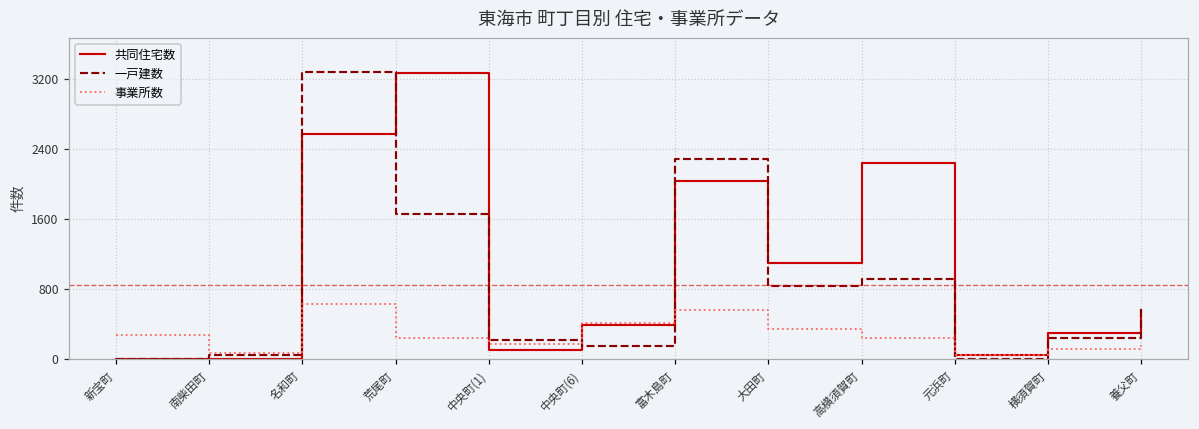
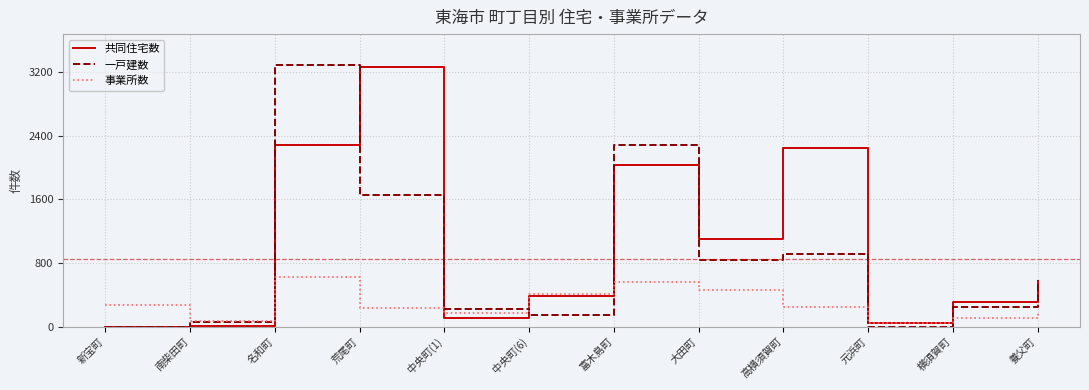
  {
    "共同住宅数": {
      "南柴田町": 0,
-     "名和町": 2600,
+     "名和町": 2300,
      "荒尾町": 3300,
      "中央町(1)": 100,
      "富木島町": 2000,
      "大田町": 1100,
      "高横須賀町": 2200,
      "横須賀町": 300
    },
    "一戸建数": {
      "名和町": 3300,
      "荒尾町": 1700,
      "中央町(1)": 200,
      "中央町(6)": 200,
      "富木島町": 2300,
      "大田町": 800,
      "高横須賀町": 900,
      "元浜町": 0,
      "横須賀町": 200
    },
    "事業所数": {
      "新宝町": 300,
      "名和町": 600,
      "荒尾町": 200,
      "中央町(1)": 200,
      "富木島町": 600,
-     "大田町": 300,
+     "大田町": 500,
      "高横須賀町": 200,
      "横須賀町": 100,
      "養父町": 200
    }
  }
